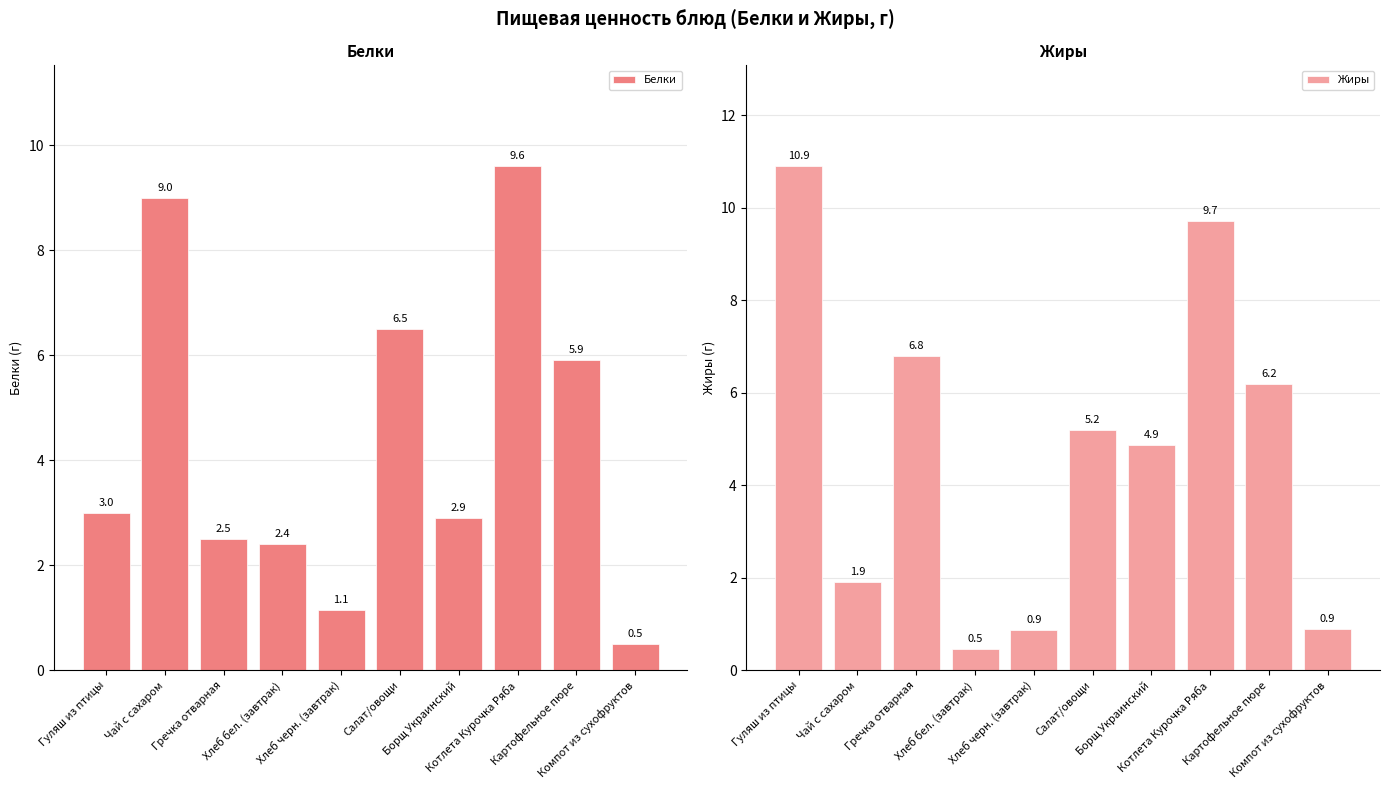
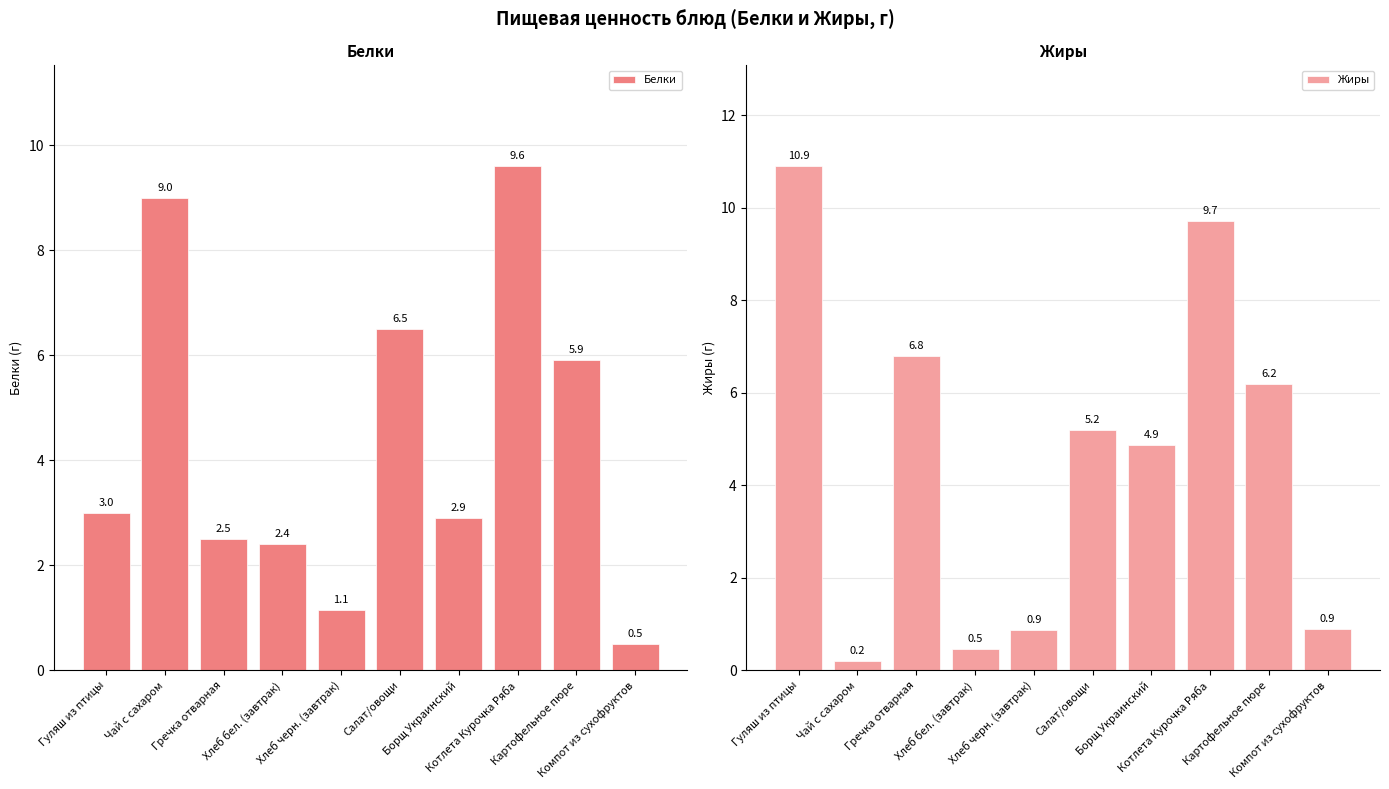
  {
    "Белки": {
      "Гуляш из птицы": 3.0,
      "Чай с сахаром": 9.0,
      "Гречка отварная": 2.5,
      "Хлеб бел. (завтрак)": 2.4,
      "Хлеб черн. (завтрак)": 1.1,
      "Салат/овощи": 6.5,
      "Борщ Украинский": 2.9,
      "Котлета Курочка Ряба": 9.6,
      "Картофельное пюре": 5.9,
      "Компот из сухофруктов": 0.5
    },
    "Жиры": {
      "Гуляш из птицы": 10.9,
-     "Чай с сахаром": 1.9,
+     "Чай с сахаром": 0.2,
      "Гречка отварная": 6.8,
      "Хлеб бел. (завтрак)": 0.5,
      "Хлеб черн. (завтрак)": 0.9,
      "Салат/овощи": 5.2,
      "Борщ Украинский": 4.9,
      "Котлета Курочка Ряба": 9.7,
      "Картофельное пюре": 6.2,
      "Компот из сухофруктов": 0.9
    }
  }
